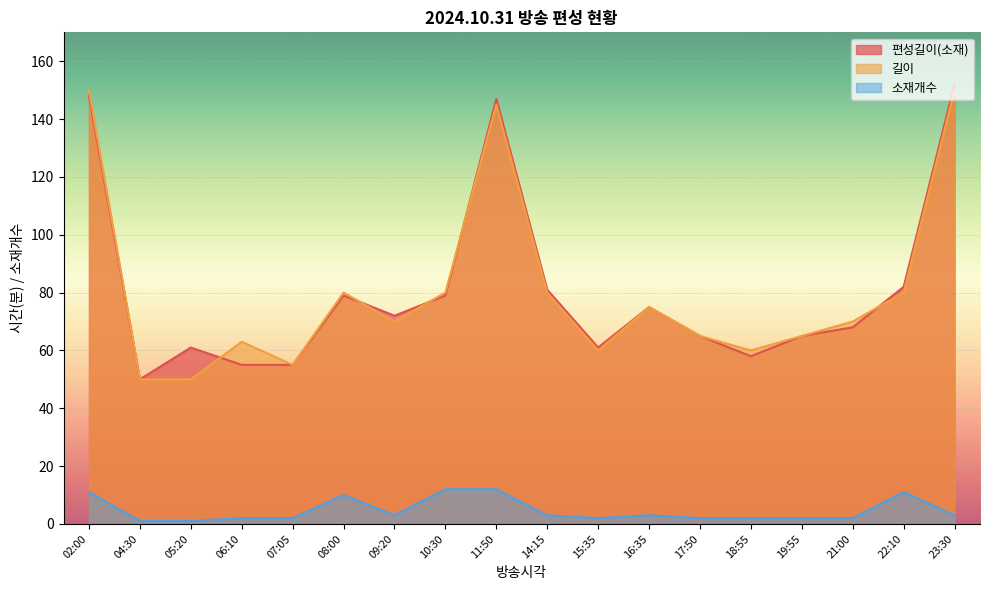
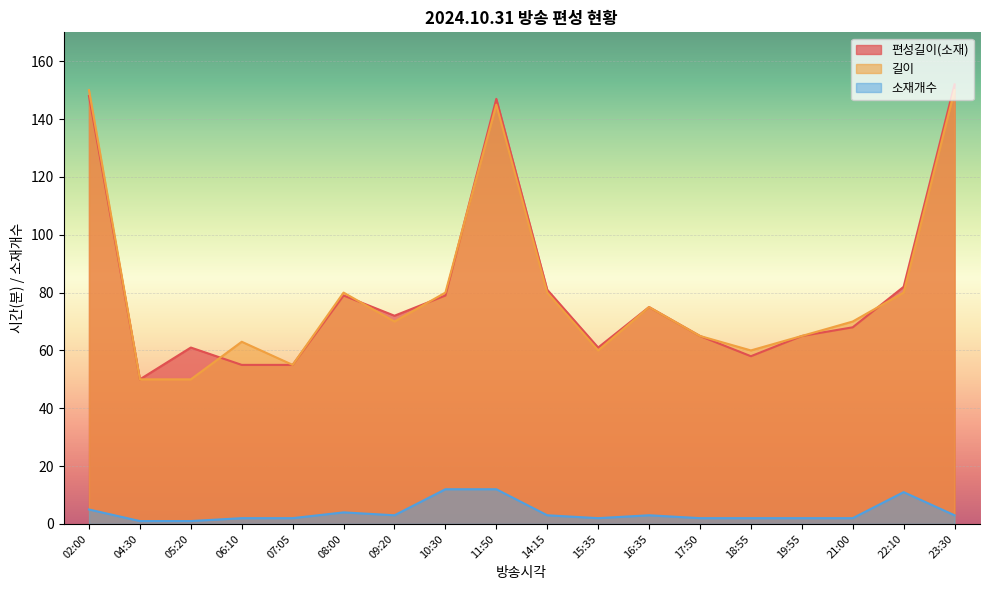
  {
    "편성길이(소재)": {
      "02:00": 148,
      "05:20": 61,
      "06:10": 55,
      "08:00": 79,
      "09:20": 72,
      "10:30": 79,
      "11:50": 147,
      "14:15": 81,
      "15:35": 61,
      "18:55": 58,
      "21:00": 68,
      "22:10": 82
    },
    "길이": {
      "02:00": 150,
      "05:20": 50,
      "06:10": 63,
      "08:00": 80,
      "09:20": 70,
      "10:30": 80,
      "11:50": 145,
      "14:15": 80,
      "15:35": 60,
      "18:55": 60,
      "21:00": 70,
      "22:10": 80
    },
    "소재개수": {
-     "02:00": 11,
+     "02:00": 5,
      "04:30": 1,
      "05:20": 1,
      "06:10": 2,
      "07:05": 2,
-     "08:00": 10,
+     "08:00": 4,
      "09:20": 3,
      "10:30": 12,
      "11:50": 12,
      "14:15": 3,
      "15:35": 2,
      "16:35": 3,
      "17:50": 2,
      "18:55": 2,
      "19:55": 2,
      "21:00": 2,
      "22:10": 11,
      "23:30": 3
    }
  }
